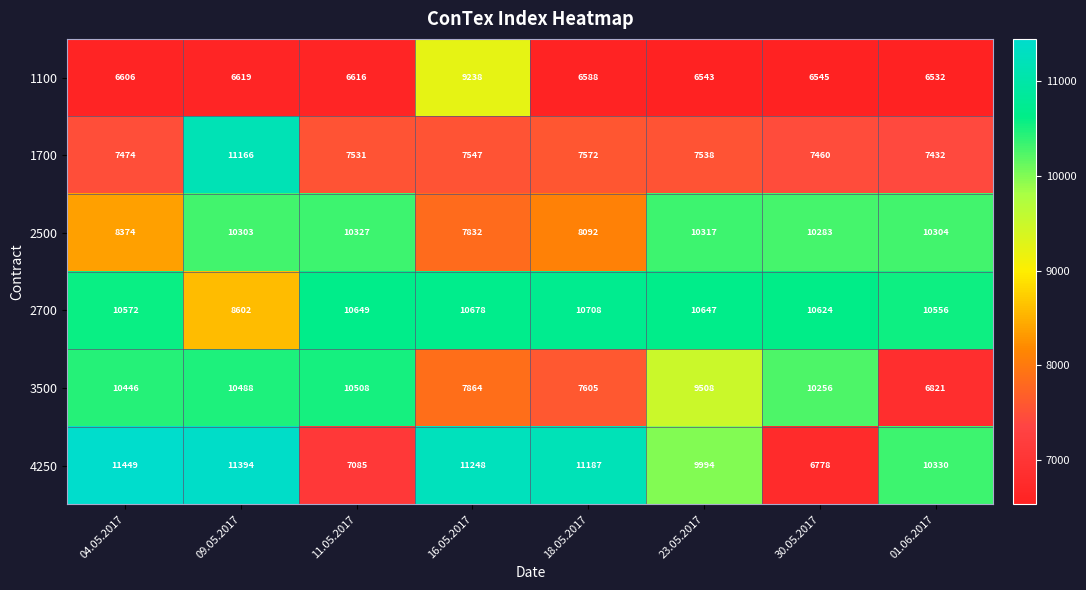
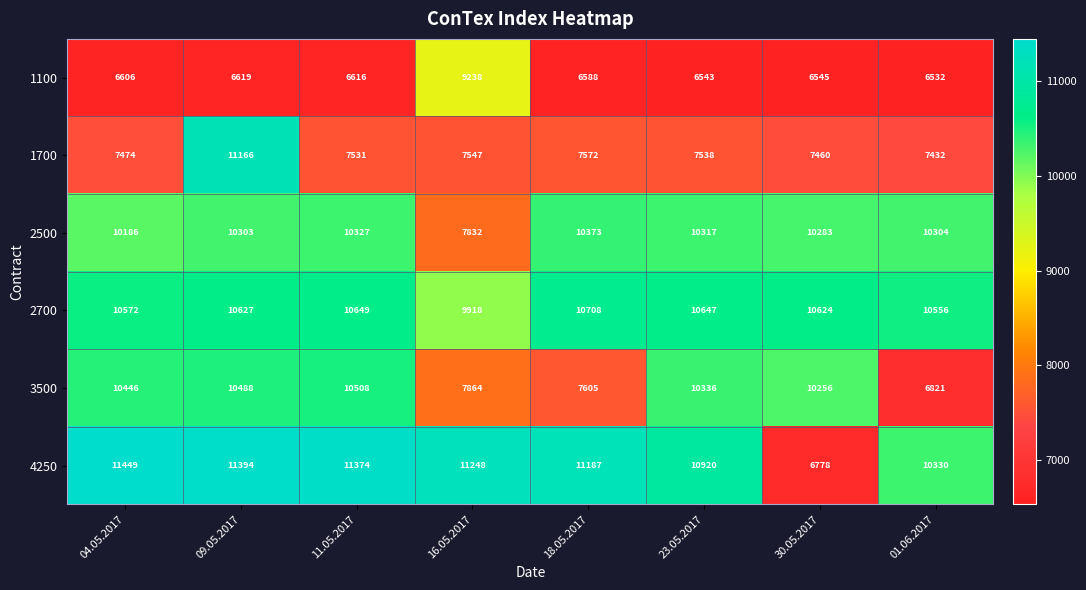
  {
    "1100": {
      "04.05.2017": 6606,
      "09.05.2017": 6619,
      "11.05.2017": 6616,
      "16.05.2017": 9238,
      "18.05.2017": 6588,
      "23.05.2017": 6543,
      "30.05.2017": 6545,
      "01.06.2017": 6532
    },
    "1700": {
      "04.05.2017": 7474,
      "09.05.2017": 11166,
      "11.05.2017": 7531,
      "16.05.2017": 7547,
      "18.05.2017": 7572,
      "23.05.2017": 7538,
      "30.05.2017": 7460,
      "01.06.2017": 7432
    },
    "2500": {
-     "04.05.2017": 8374,
+     "04.05.2017": 10186,
      "09.05.2017": 10303,
      "11.05.2017": 10327,
      "16.05.2017": 7832,
-     "18.05.2017": 8092,
+     "18.05.2017": 10373,
      "23.05.2017": 10317,
      "30.05.2017": 10283,
      "01.06.2017": 10304
    },
    "2700": {
      "04.05.2017": 10572,
-     "09.05.2017": 8602,
+     "09.05.2017": 10627,
      "11.05.2017": 10649,
-     "16.05.2017": 10678,
+     "16.05.2017": 9918,
      "18.05.2017": 10708,
      "23.05.2017": 10647,
      "30.05.2017": 10624,
      "01.06.2017": 10556
    },
    "3500": {
      "04.05.2017": 10446,
      "09.05.2017": 10488,
      "11.05.2017": 10508,
      "16.05.2017": 7864,
      "18.05.2017": 7605,
-     "23.05.2017": 9508,
+     "23.05.2017": 10336,
      "30.05.2017": 10256,
      "01.06.2017": 6821
    },
    "4250": {
      "04.05.2017": 11449,
      "09.05.2017": 11394,
-     "11.05.2017": 7085,
+     "11.05.2017": 11374,
      "16.05.2017": 11248,
      "18.05.2017": 11187,
-     "23.05.2017": 9994,
+     "23.05.2017": 10920,
      "30.05.2017": 6778,
      "01.06.2017": 10330
    }
  }
